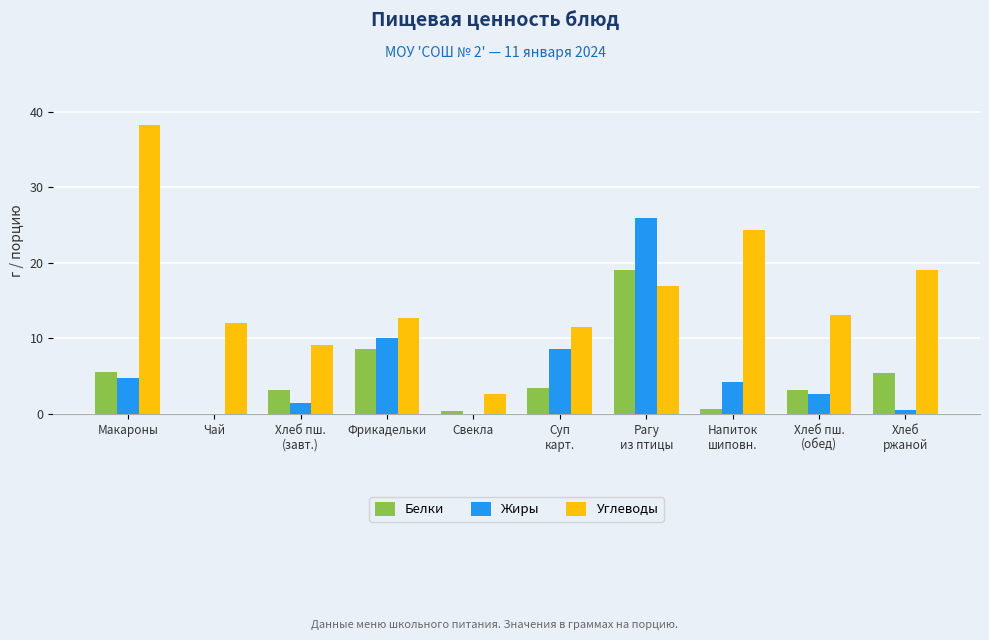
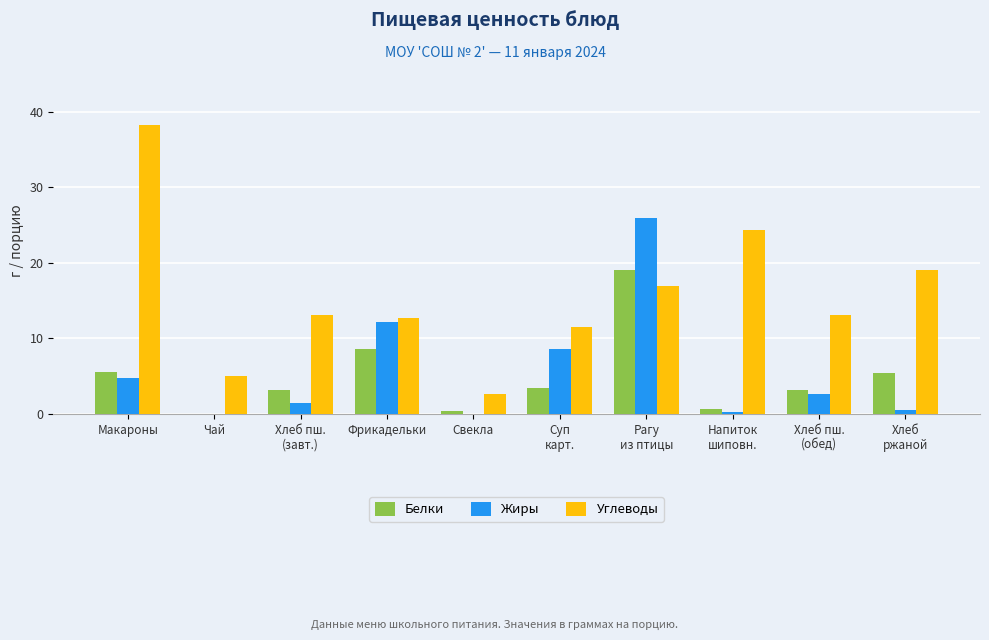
  {
    "Белки": {
      "Макароны": 6,
      "Чай": 0,
      "Хлеб пш. (завт.)": 3,
      "Фрикадельки": 9,
      "Свекла": 0,
      "Суп карт.": 3,
      "Рагу из птицы": 19,
      "Напиток шиповн.": 1,
      "Хлеб пш. (обед)": 3,
      "Хлеб ржаной": 5
    },
    "Жиры": {
      "Макароны": 5,
      "Чай": 0,
      "Хлеб пш. (завт.)": 1,
-     "Фрикадельки": 10,
+     "Фрикадельки": 12,
      "Суп карт.": 9,
      "Рагу из птицы": 26,
-     "Напиток шиповн.": 4,
+     "Напиток шиповн.": 0,
      "Хлеб пш. (обед)": 3,
      "Хлеб ржаной": 1
    },
    "Углеводы": {
      "Макароны": 38,
-     "Чай": 12,
-     "Хлеб пш. (завт.)": 9,
+     "Чай": 5,
+     "Хлеб пш. (завт.)": 13,
      "Фрикадельки": 13,
      "Свекла": 3,
      "Суп карт.": 12,
      "Рагу из птицы": 17,
      "Напиток шиповн.": 24,
      "Хлеб пш. (обед)": 13,
      "Хлеб ржаной": 19
    }
  }
